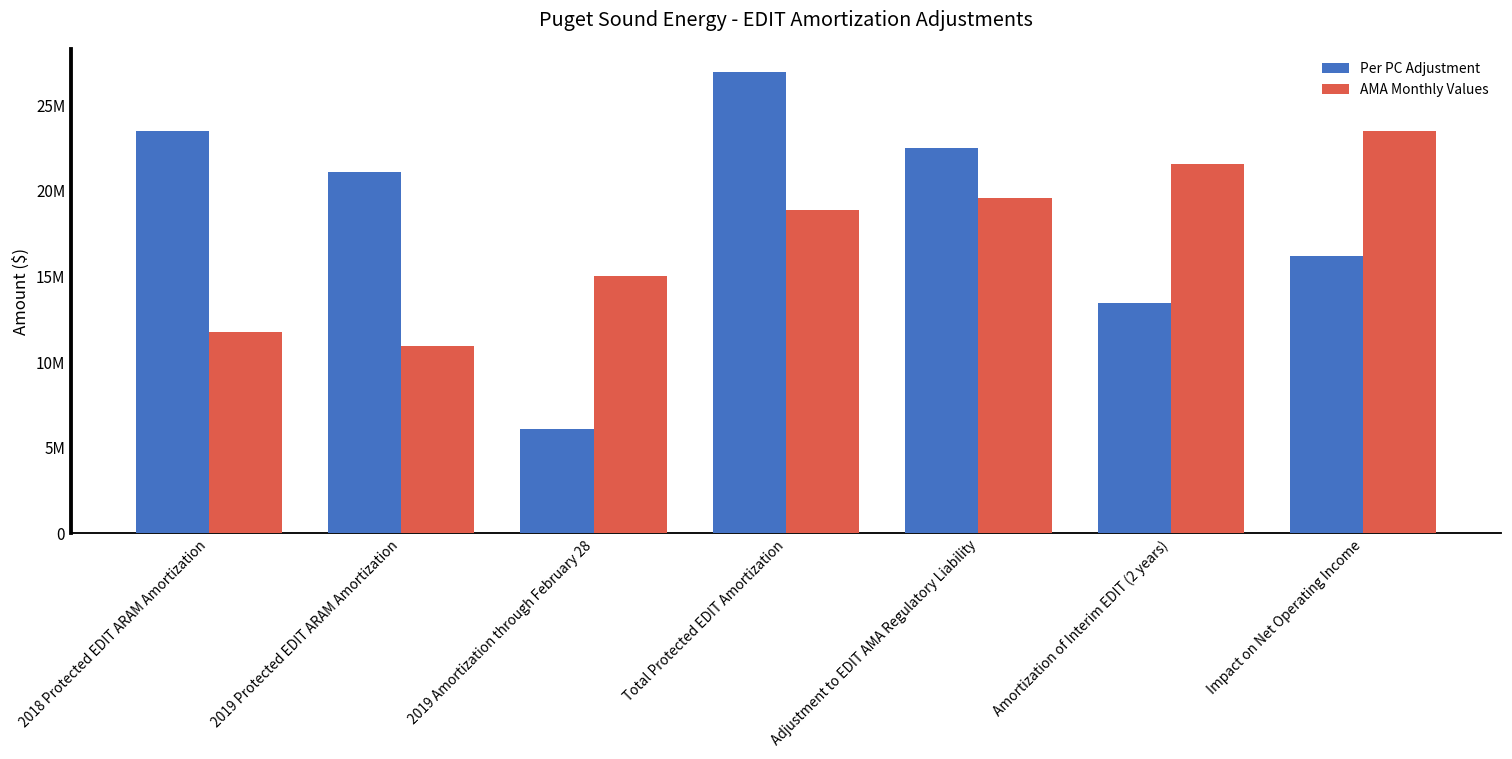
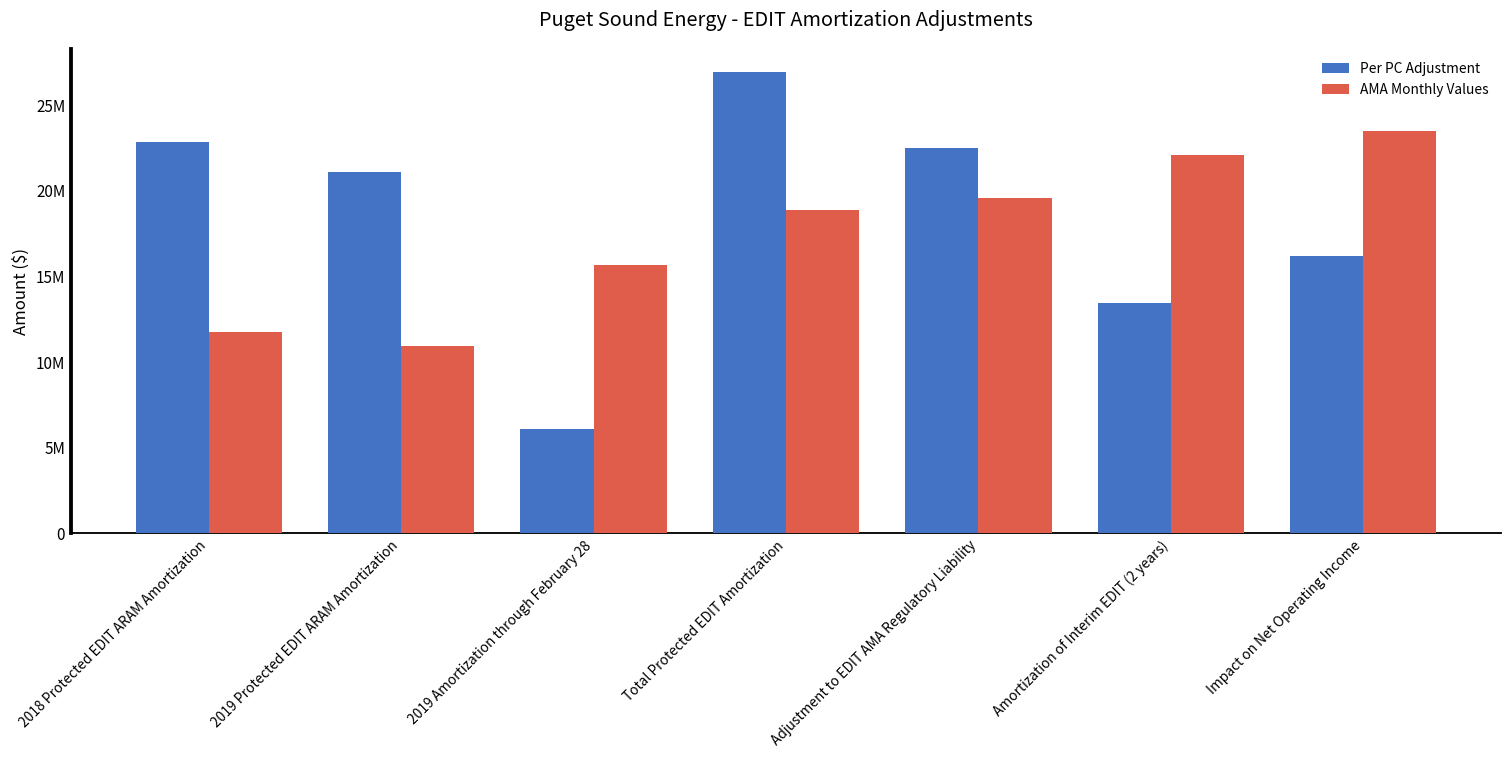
  {
    "Per PC Adjustment": {
-     "2018 Protected EDIT ARAM Amortization": 23500000,
+     "2018 Protected EDIT ARAM Amortization": 22800000,
      "2019 Protected EDIT ARAM Amortization": 21100000,
      "2019 Amortization through February 28": 6100000,
      "Total Protected EDIT Amortization": 26900000,
      "Adjustment to EDIT AMA Regulatory Liability": 22500000,
      "Amortization of Interim EDIT (2 years)": 13500000,
      "Impact on Net Operating Income": 16200000
    },
    "AMA Monthly Values": {
      "2018 Protected EDIT ARAM Amortization": 11800000,
      "2019 Protected EDIT ARAM Amortization": 10900000,
-     "2019 Amortization through February 28": 15000000,
+     "2019 Amortization through February 28": 15700000,
      "Total Protected EDIT Amortization": 18900000,
      "Adjustment to EDIT AMA Regulatory Liability": 19600000,
-     "Amortization of Interim EDIT (2 years)": 21600000,
+     "Amortization of Interim EDIT (2 years)": 22100000,
      "Impact on Net Operating Income": 23500000
    }
  }
